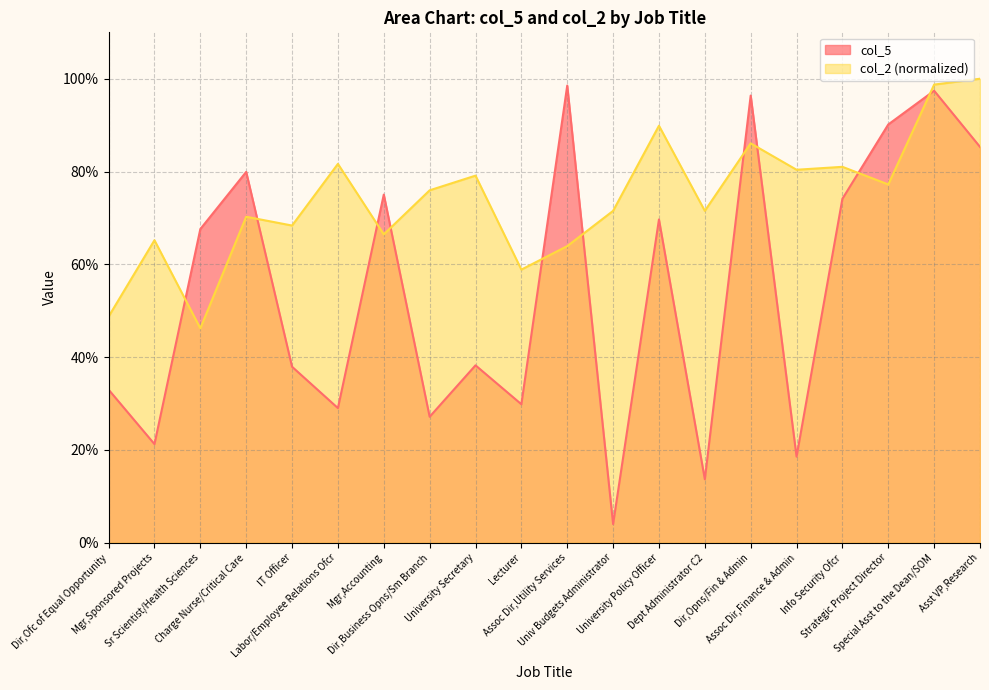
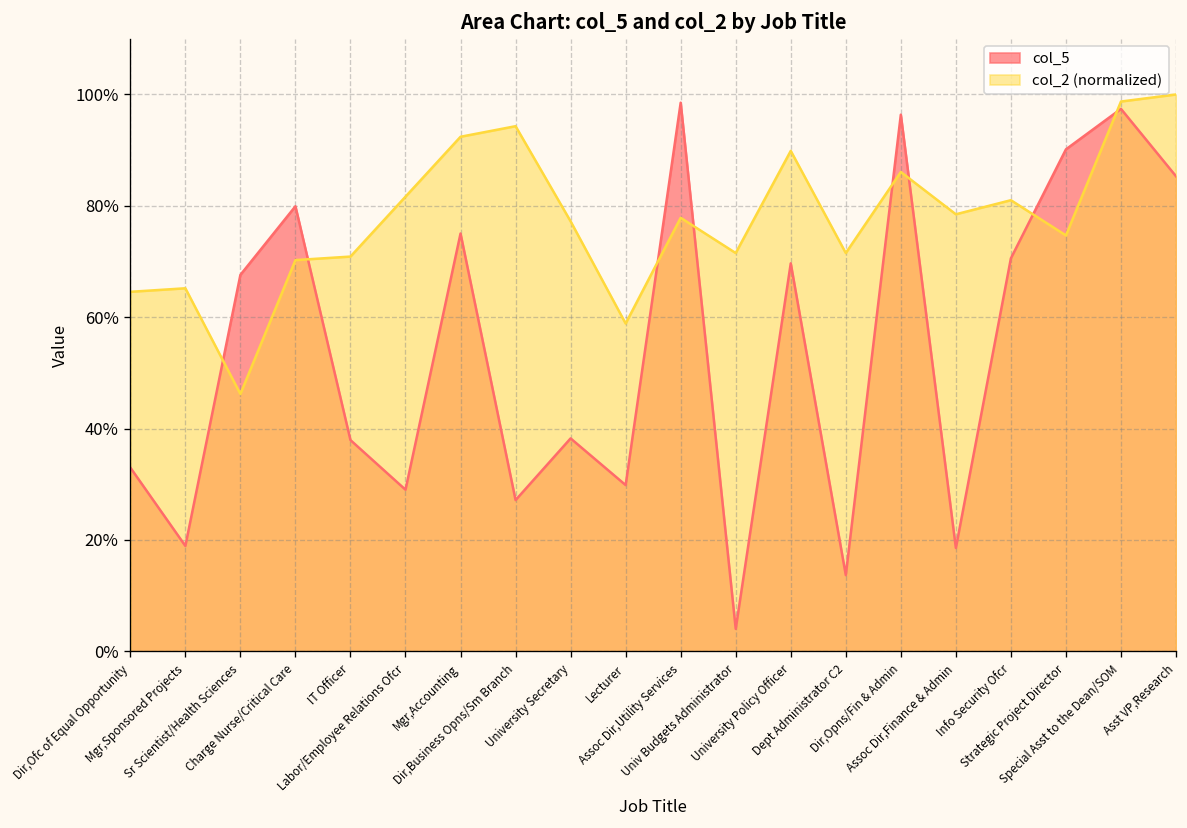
  {
    "col_5": {
      "Dir,Ofc of Equal Opportunity": "33%",
-     "Mgr,Sponsored Projects": "21%",
+     "Mgr,Sponsored Projects": "19%",
      "Sr Scientist/Health Sciences": "68%",
      "Charge Nurse/Critical Care": "80%",
      "IT Officer": "38%",
      "Labor/Employee Relations Ofcr": "29%",
      "Mgr,Accounting": "75%",
      "Dir,Business Opns/Sm Branch": "27%",
      "University Secretary": "38%",
      "Lecturer": "30%",
      "Assoc Dir,Utility Services": "99%",
      "Univ Budgets Administrator": "4%",
      "University Policy Officer": "70%",
      "Dept Administrator C2": "14%",
      "Dir,Opns/Fin & Admin": "96%",
      "Assoc Dir,Finance & Admin": "19%",
-     "Info Security Ofcr": "74%",
+     "Info Security Ofcr": "71%",
      "Strategic Project Director": "90%",
      "Special Asst to the Dean/SOM": "97%",
      "Asst VP,Research": "85%"
    },
    "col_2 (normalized)": {
-     "Dir,Ofc of Equal Opportunity": "49%",
+     "Dir,Ofc of Equal Opportunity": "65%",
      "Mgr,Sponsored Projects": "65%",
      "Sr Scientist/Health Sciences": "46%",
      "Charge Nurse/Critical Care": "70%",
-     "IT Officer": "68%",
+     "IT Officer": "71%",
      "Labor/Employee Relations Ofcr": "82%",
-     "Mgr,Accounting": "66%",
-     "Dir,Business Opns/Sm Branch": "76%",
-     "University Secretary": "79%",
+     "Mgr,Accounting": "92%",
+     "Dir,Business Opns/Sm Branch": "94%",
+     "University Secretary": "77%",
      "Lecturer": "59%",
-     "Assoc Dir,Utility Services": "64%",
+     "Assoc Dir,Utility Services": "78%",
      "Univ Budgets Administrator": "72%",
      "University Policy Officer": "90%",
      "Dept Administrator C2": "72%",
      "Dir,Opns/Fin & Admin": "86%",
-     "Assoc Dir,Finance & Admin": "80%",
+     "Assoc Dir,Finance & Admin": "78%",
      "Info Security Ofcr": "81%",
-     "Strategic Project Director": "77%",
+     "Strategic Project Director": "75%",
      "Special Asst to the Dean/SOM": "99%",
      "Asst VP,Research": "100%"
    }
  }
